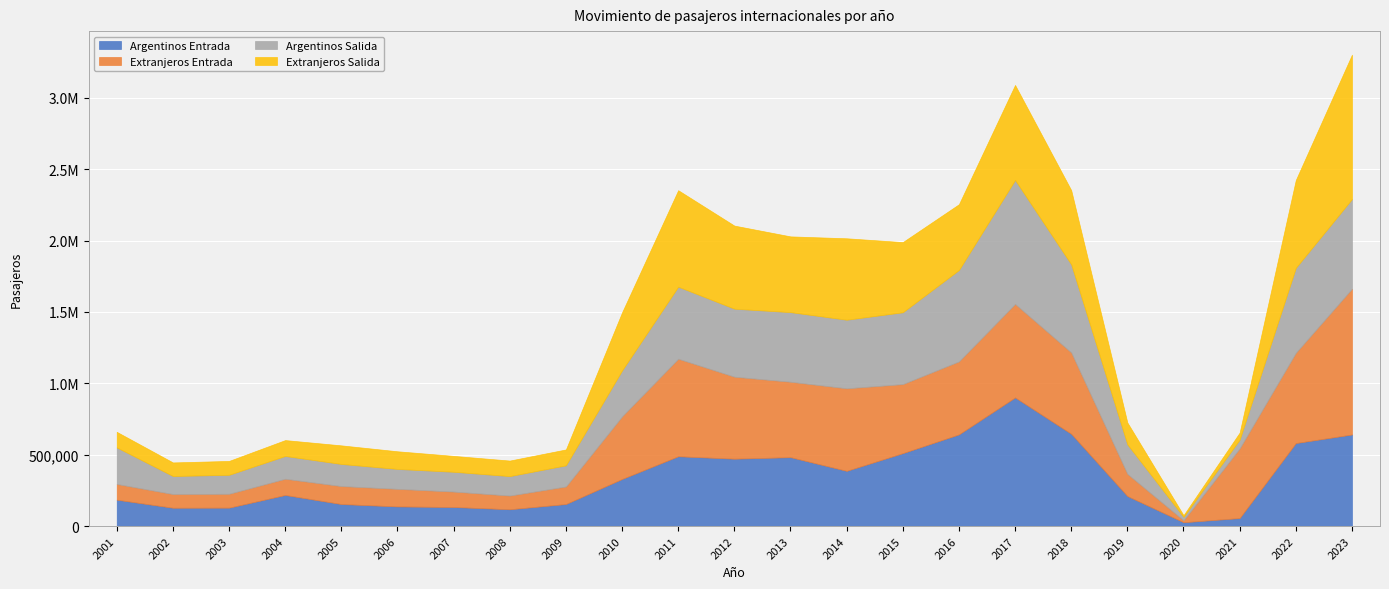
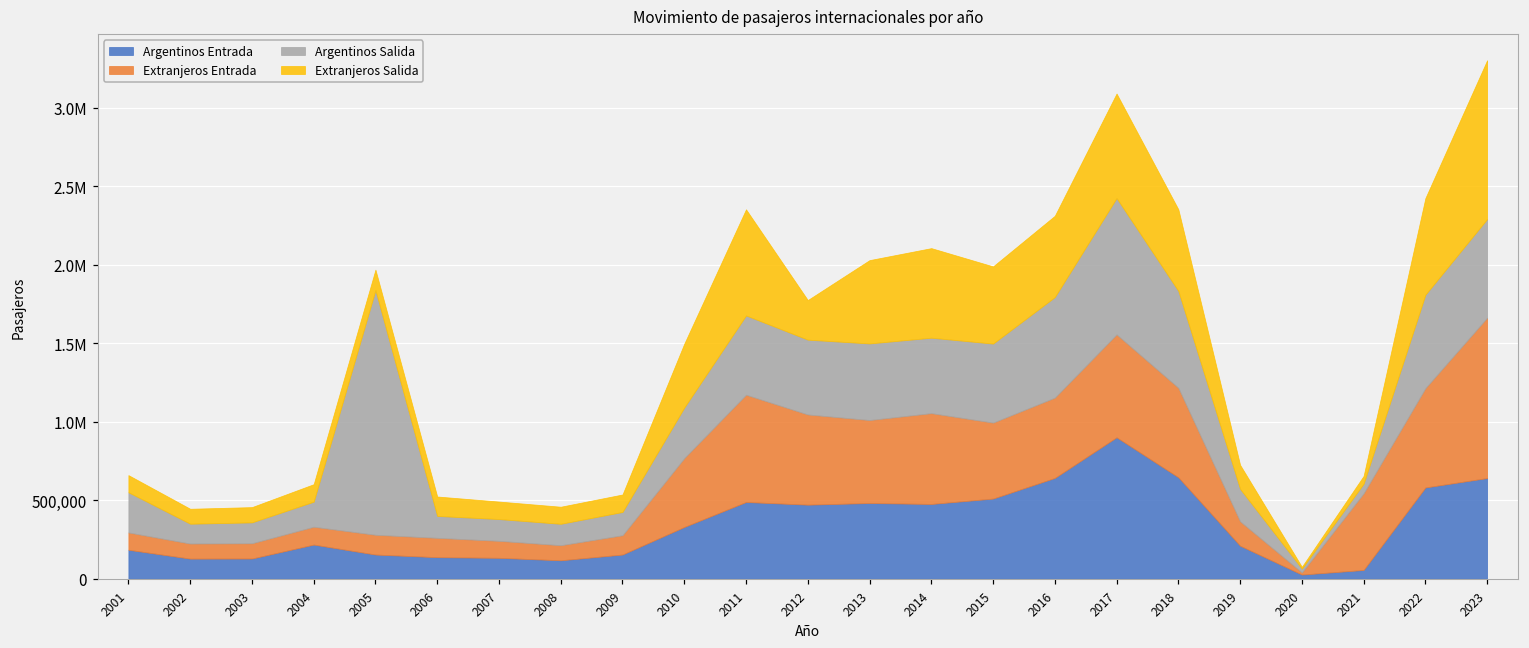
  {
    "Argentinos Entrada": {
      "2001": "180,000",
      "2002": "130,000",
      "2003": "130,000",
      "2004": "220,000",
      "2005": "150,000",
      "2006": "140,000",
      "2007": "130,000",
      "2008": "120,000",
      "2009": "150,000",
      "2010": "330,000",
      "2011": "490,000",
      "2012": "470,000",
      "2013": "480,000",
-     "2014": "390,000",
+     "2014": "480,000",
      "2015": "510,000",
      "2016": "640,000",
      "2017": "900,000",
      "2018": "650,000",
      "2019": "210,000",
      "2021": "60,000",
      "2022": "580,000",
      "2023": "640,000"
    },
    "Extranjeros Entrada": {
      "2001": "110,000",
      "2002": "100,000",
      "2003": "100,000",
      "2004": "110,000",
      "2005": "130,000",
      "2006": "120,000",
      "2007": "110,000",
      "2008": "100,000",
      "2009": "120,000",
      "2010": "440,000",
      "2011": "680,000",
      "2012": "570,000",
      "2013": "530,000",
      "2014": "580,000",
      "2015": "480,000",
      "2016": "510,000",
      "2017": "660,000",
      "2018": "570,000",
      "2019": "160,000",
      "2021": "490,000",
      "2022": "630,000",
      "2023": "1,020,000"
    },
    "Argentinos Salida": {
      "2001": "260,000",
      "2002": "130,000",
      "2003": "130,000",
      "2004": "160,000",
-     "2005": "160,000",
+     "2005": "1,560,000",
      "2006": "140,000",
      "2007": "140,000",
      "2008": "140,000",
      "2009": "150,000",
      "2010": "320,000",
      "2011": "500,000",
      "2012": "480,000",
      "2013": "490,000",
      "2014": "480,000",
      "2015": "500,000",
      "2016": "640,000",
      "2017": "870,000",
      "2018": "620,000",
      "2019": "210,000",
      "2021": "60,000",
      "2022": "600,000",
      "2023": "630,000"
    },
    "Extranjeros Salida": {
      "2001": "110,000",
      "2002": "100,000",
      "2003": "100,000",
      "2004": "110,000",
      "2005": "130,000",
      "2006": "120,000",
      "2007": "110,000",
      "2008": "110,000",
      "2009": "110,000",
      "2010": "410,000",
      "2011": "680,000",
-     "2012": "580,000",
+     "2012": "250,000",
      "2013": "530,000",
      "2014": "570,000",
      "2015": "490,000",
-     "2016": "460,000",
+     "2016": "520,000",
      "2017": "670,000",
      "2018": "520,000",
      "2019": "150,000",
      "2021": "50,000",
      "2022": "620,000",
      "2023": "1,010,000"
    }
  }
